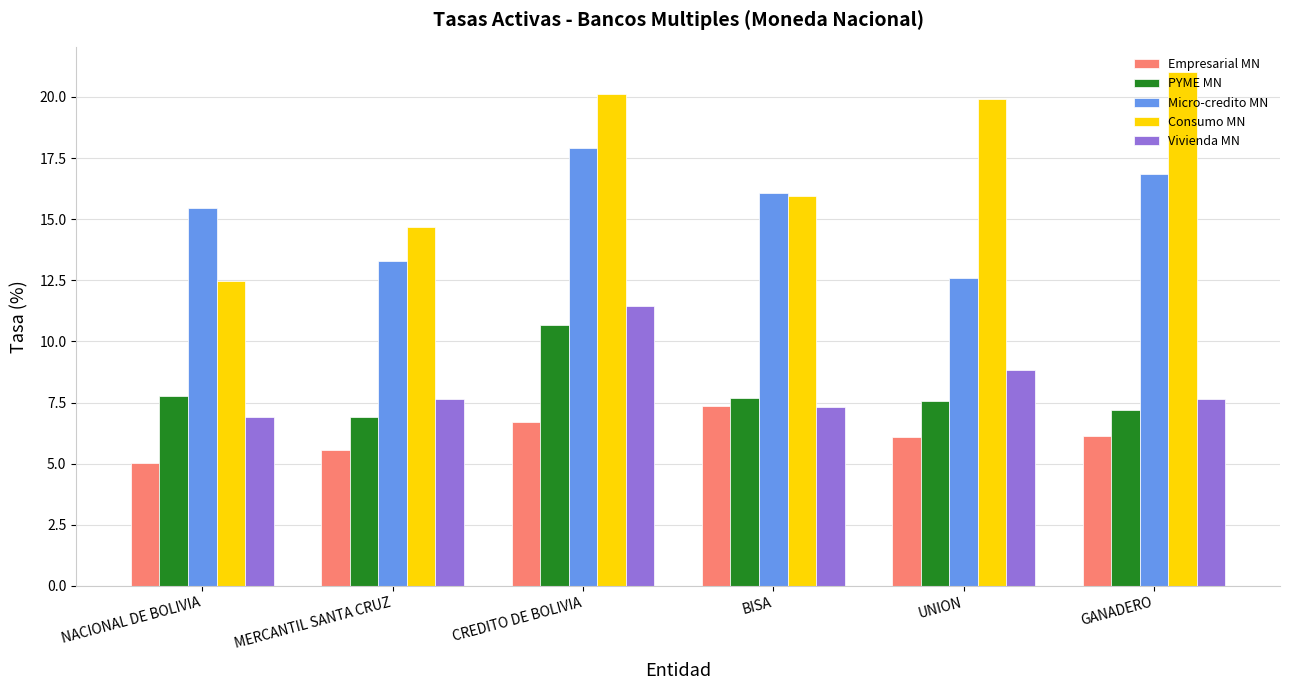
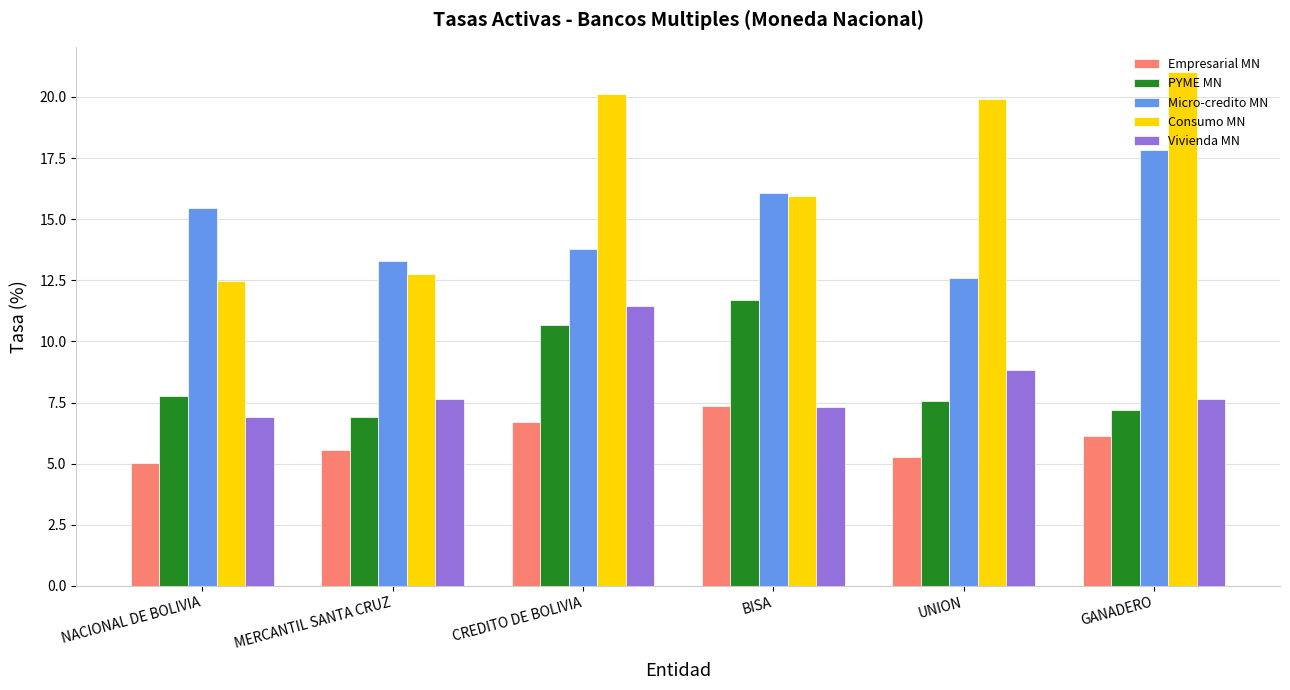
  {
    "Empresarial MN": {
      "NACIONAL DE BOLIVIA": 5.0,
      "MERCANTIL SANTA CRUZ": 5.6,
      "CREDITO DE BOLIVIA": 6.7,
      "BISA": 7.3,
-     "UNION": 6.1,
+     "UNION": 5.3,
      "GANADERO": 6.1
    },
    "PYME MN": {
      "NACIONAL DE BOLIVIA": 7.8,
      "MERCANTIL SANTA CRUZ": 6.9,
      "CREDITO DE BOLIVIA": 10.7,
-     "BISA": 7.7,
+     "BISA": 11.7,
      "UNION": 7.6,
      "GANADERO": 7.2
    },
    "Micro-credito MN": {
      "NACIONAL DE BOLIVIA": 15.5,
      "MERCANTIL SANTA CRUZ": 13.3,
-     "CREDITO DE BOLIVIA": 17.9,
+     "CREDITO DE BOLIVIA": 13.8,
      "BISA": 16.1,
      "UNION": 12.6,
-     "GANADERO": 16.8
+     "GANADERO": 17.8
    },
    "Consumo MN": {
      "NACIONAL DE BOLIVIA": 12.5,
-     "MERCANTIL SANTA CRUZ": 14.7,
+     "MERCANTIL SANTA CRUZ": 12.7,
      "CREDITO DE BOLIVIA": 20.1,
      "BISA": 16.0,
      "UNION": 19.9,
      "GANADERO": 21.0
    },
    "Vivienda MN": {
      "NACIONAL DE BOLIVIA": 6.9,
      "MERCANTIL SANTA CRUZ": 7.6,
      "CREDITO DE BOLIVIA": 11.4,
      "BISA": 7.3,
      "UNION": 8.8,
      "GANADERO": 7.7
    }
  }
